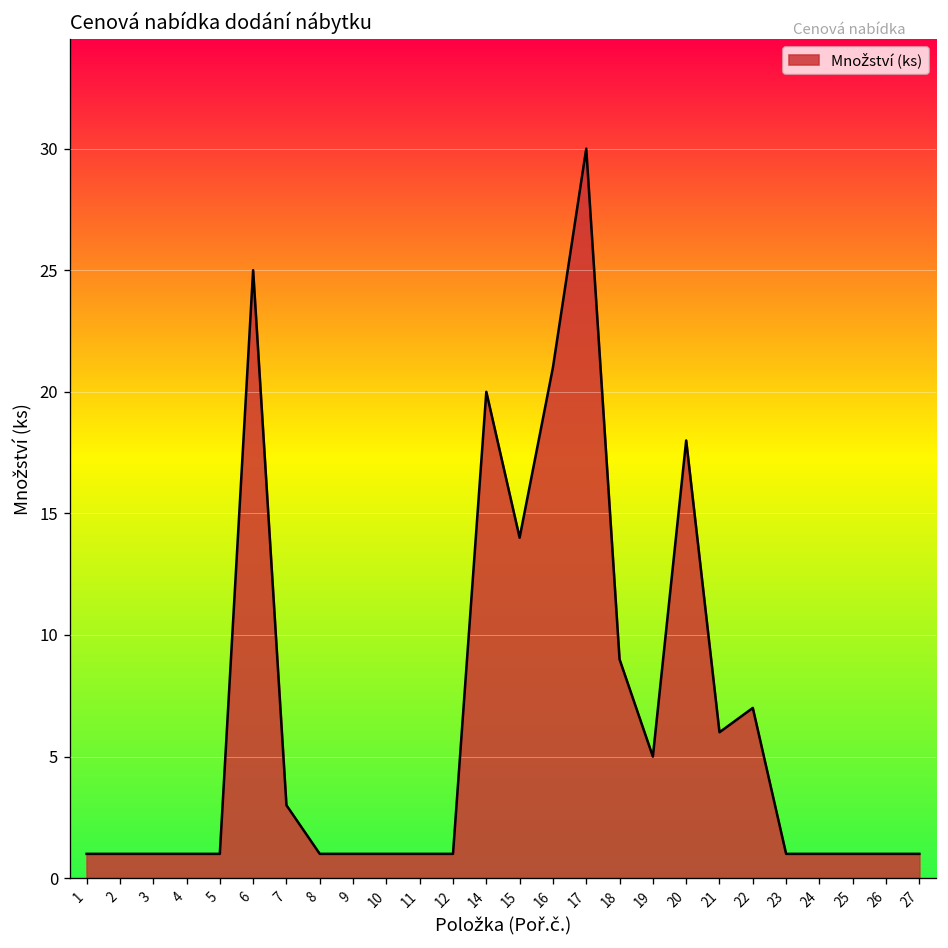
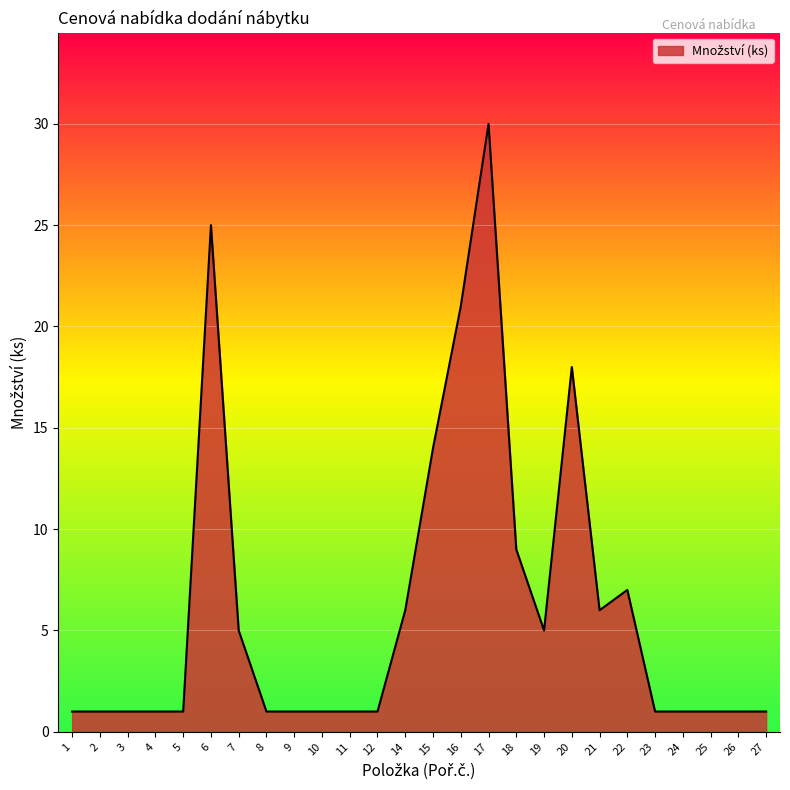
  {
    "1": 1,
    "2": 1,
    "3": 1,
    "4": 1,
    "5": 1,
    "6": 25,
-   "7": 3,
+   "7": 5,
    "8": 1,
    "9": 1,
    "10": 1,
    "11": 1,
    "12": 1,
-   "14": 20,
+   "14": 6,
    "15": 14,
    "16": 21,
    "17": 30,
    "18": 9,
    "19": 5,
    "20": 18,
    "21": 6,
    "22": 7,
    "23": 1,
    "24": 1,
    "25": 1,
    "26": 1,
    "27": 1
  }
